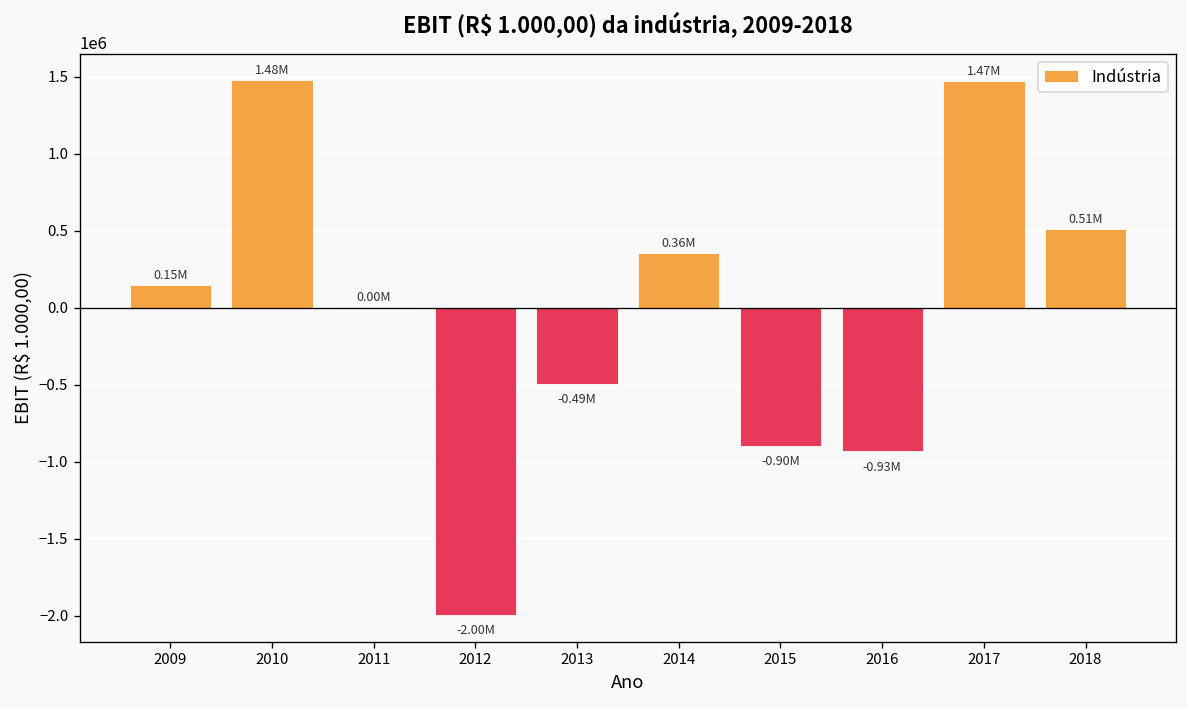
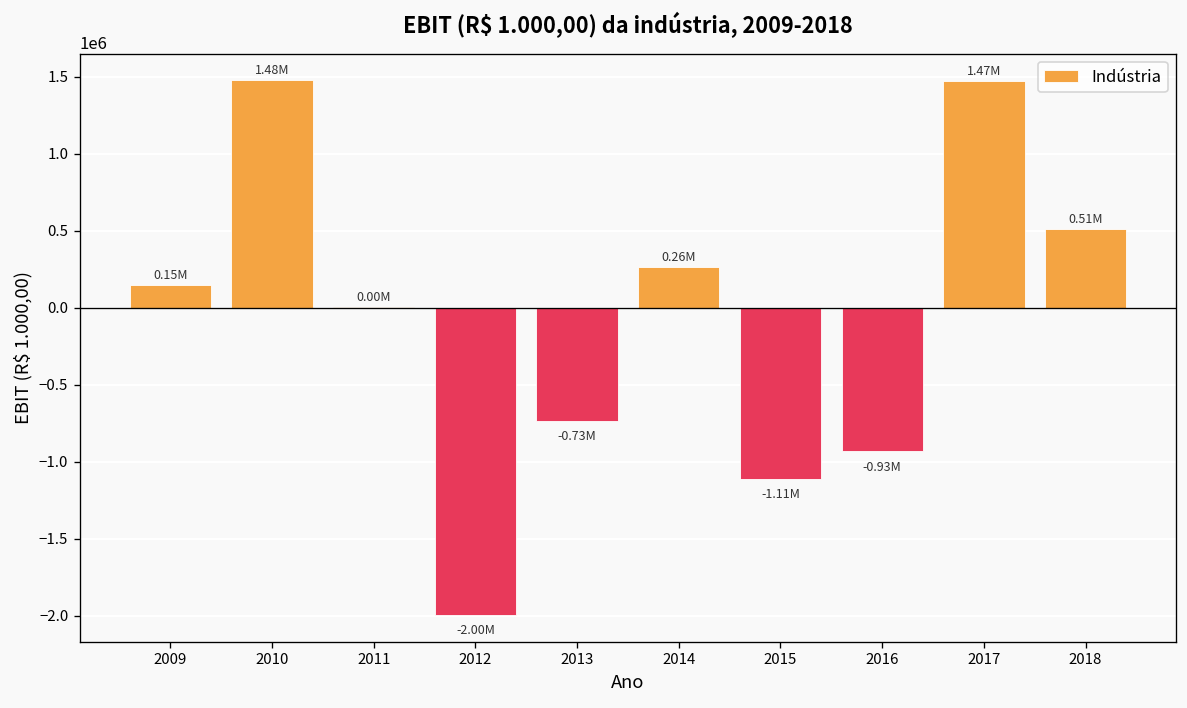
  {
    "2009": "0.15M",
    "2010": "1.48M",
    "2012": "-2.00M",
-   "2013": "-0.49M",
-   "2014": "0.36M",
-   "2015": "-0.90M",
+   "2013": "-0.73M",
+   "2014": "0.26M",
+   "2015": "-1.11M",
    "2016": "-0.93M",
    "2017": "1.47M",
    "2018": "0.51M"
  }
